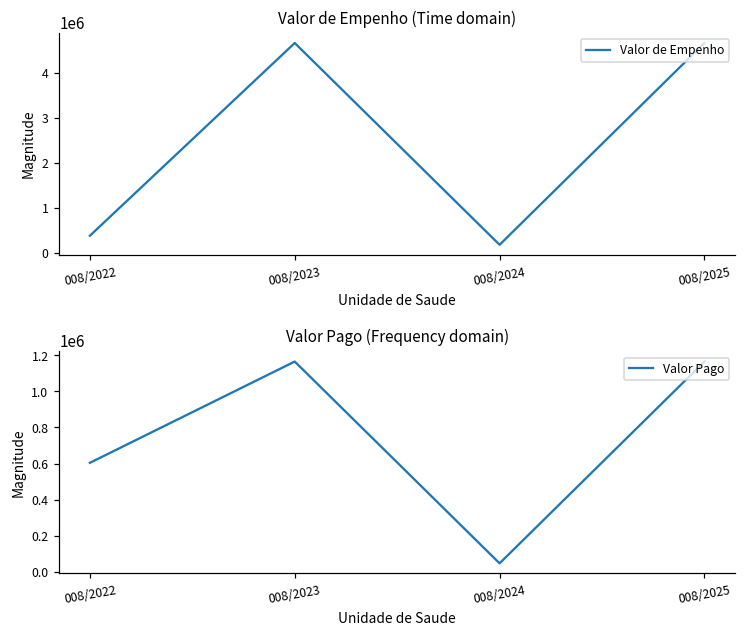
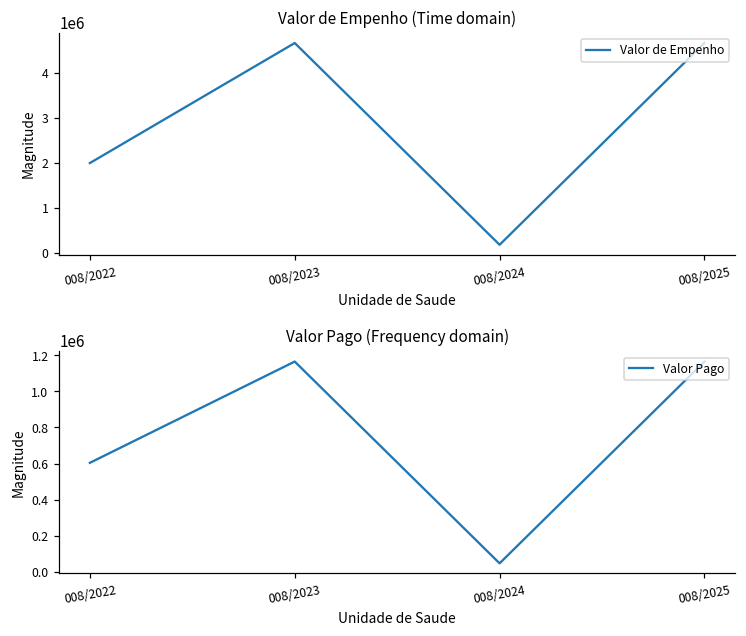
  {
    "Valor de Empenho (Time domain)": {
-     "008/2022": 400000,
+     "008/2022": 2000000,
      "008/2023": 4700000,
      "008/2024": 200000
    },
    "Valor Pago (Frequency domain)": {
      "008/2022": 600000,
      "008/2023": 1170000,
      "008/2024": 50000
    }
  }
